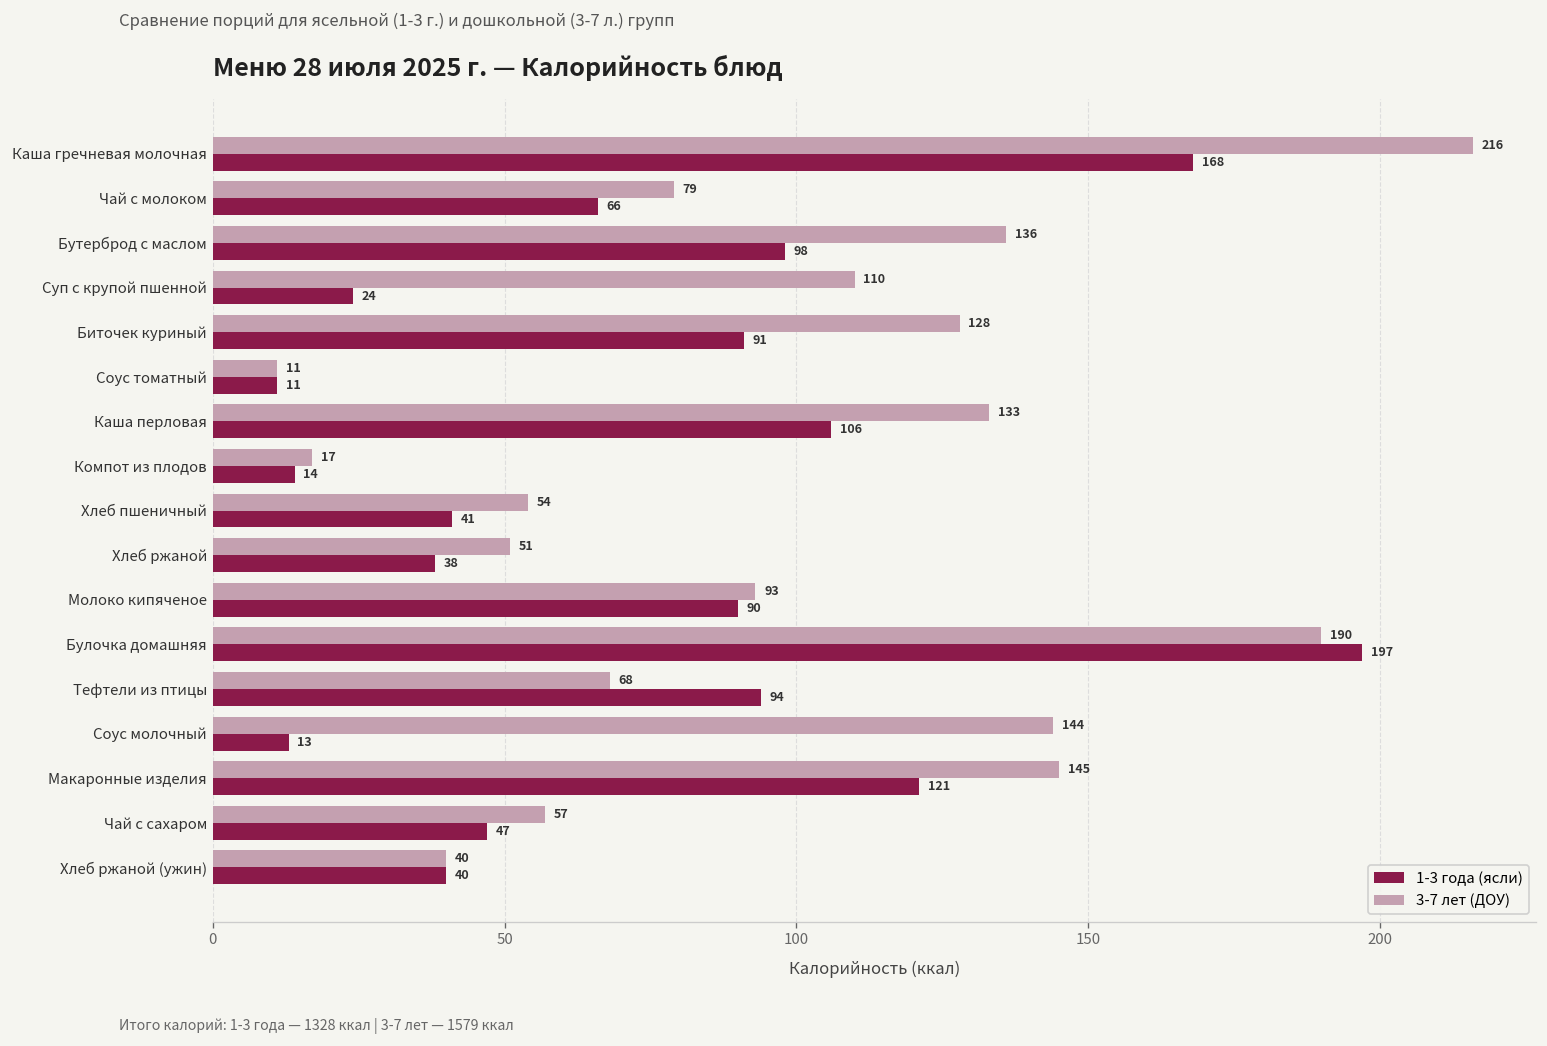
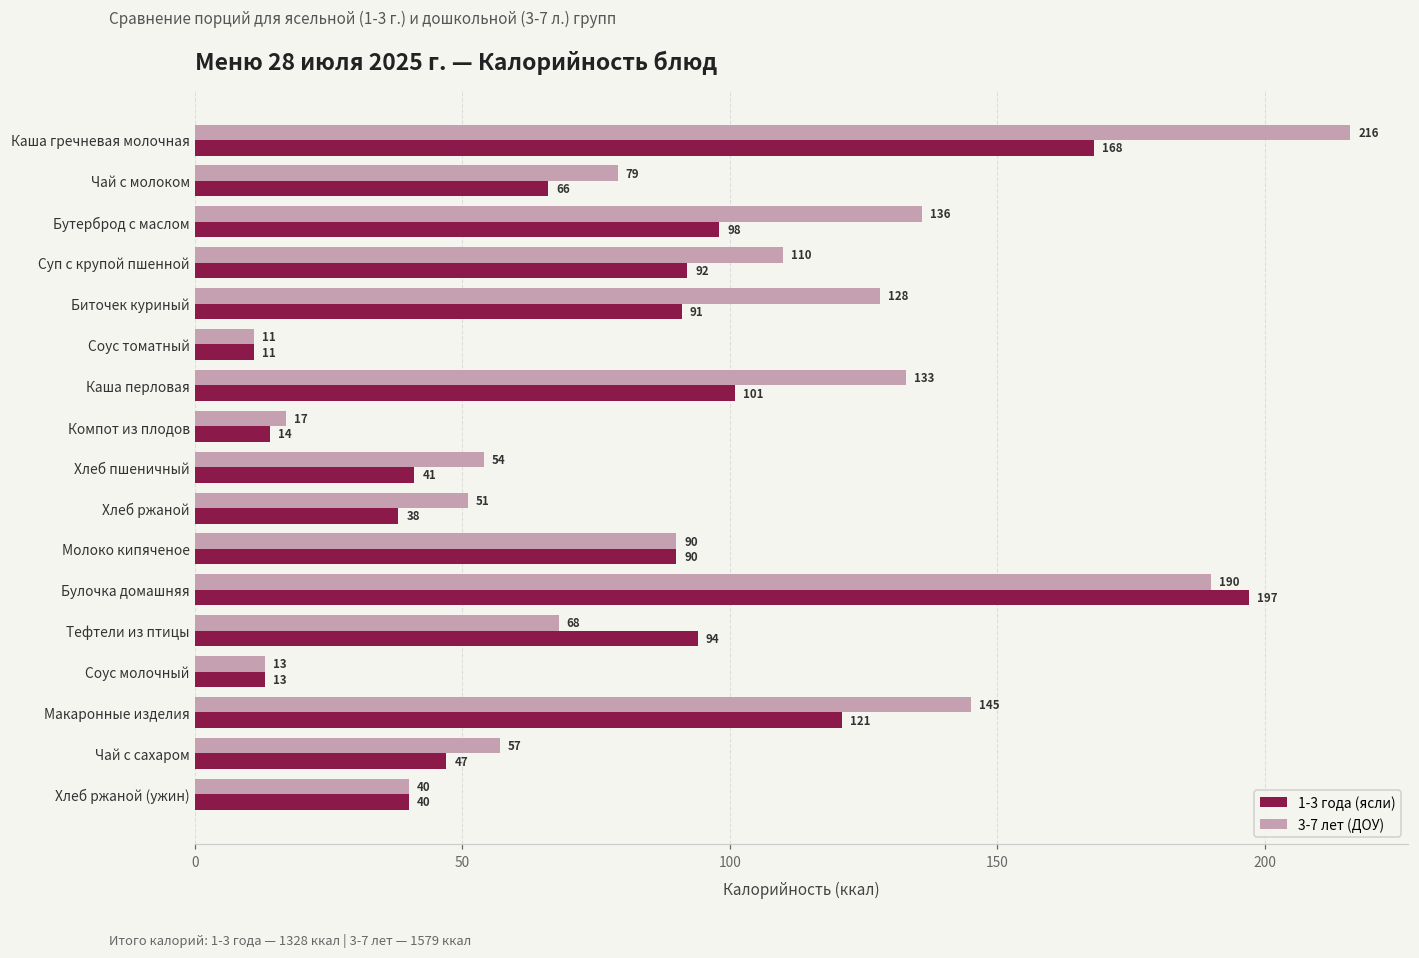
  {
    "1-3 года (ясли)": {
      "Каша гречневая молочная": 168,
      "Чай с молоком": 66,
      "Бутерброд с маслом": 98,
-     "Суп с крупой пшенной": 24,
+     "Суп с крупой пшенной": 92,
      "Биточек куриный": 91,
      "Соус томатный": 11,
-     "Каша перловая": 106,
+     "Каша перловая": 101,
      "Компот из плодов": 14,
      "Хлеб пшеничный": 41,
      "Хлеб ржаной": 38,
      "Молоко кипяченое": 90,
      "Булочка домашняя": 197,
      "Тефтели из птицы": 94,
      "Соус молочный": 13,
      "Макаронные изделия": 121,
      "Чай с сахаром": 47,
      "Хлеб ржаной (ужин)": 40
    },
    "3-7 лет (ДОУ)": {
      "Каша гречневая молочная": 216,
      "Чай с молоком": 79,
      "Бутерброд с маслом": 136,
      "Суп с крупой пшенной": 110,
      "Биточек куриный": 128,
      "Соус томатный": 11,
      "Каша перловая": 133,
      "Компот из плодов": 17,
      "Хлеб пшеничный": 54,
      "Хлеб ржаной": 51,
-     "Молоко кипяченое": 93,
+     "Молоко кипяченое": 90,
      "Булочка домашняя": 190,
      "Тефтели из птицы": 68,
-     "Соус молочный": 144,
+     "Соус молочный": 13,
      "Макаронные изделия": 145,
      "Чай с сахаром": 57,
      "Хлеб ржаной (ужин)": 40
    }
  }
